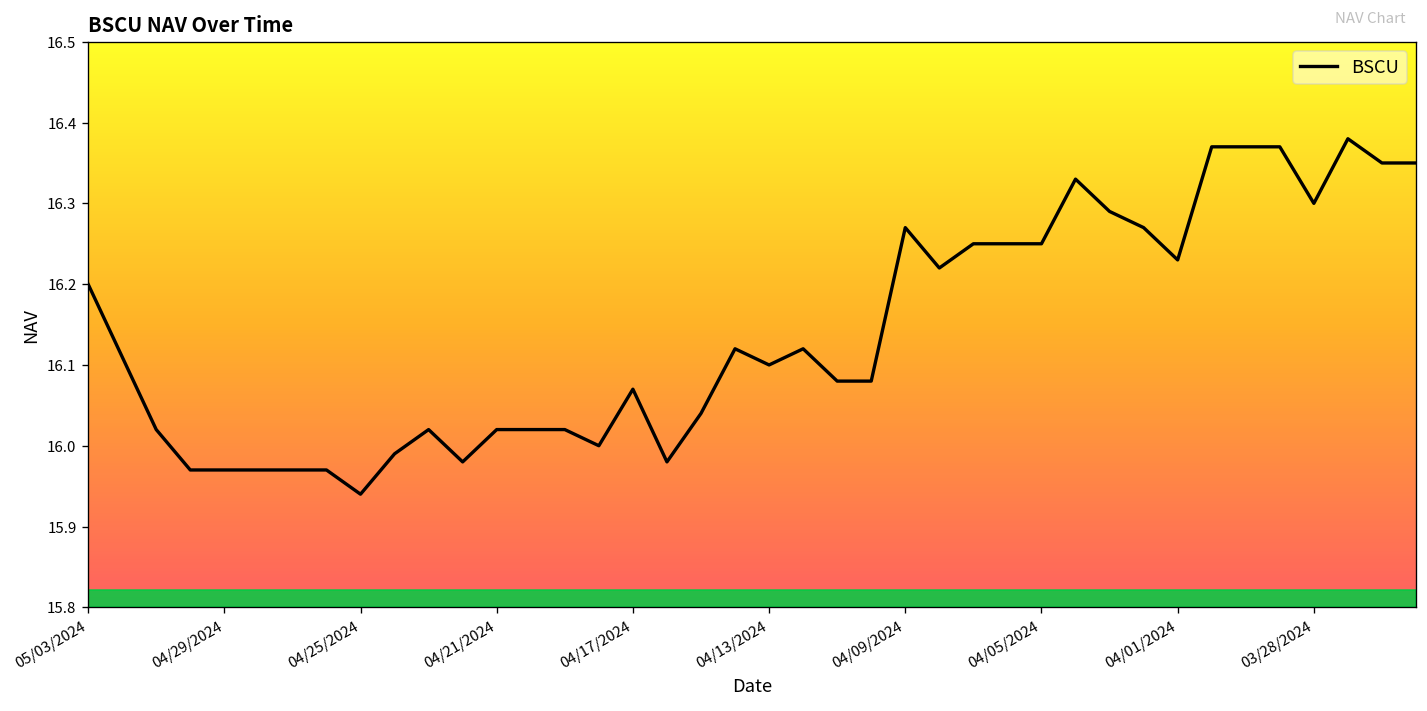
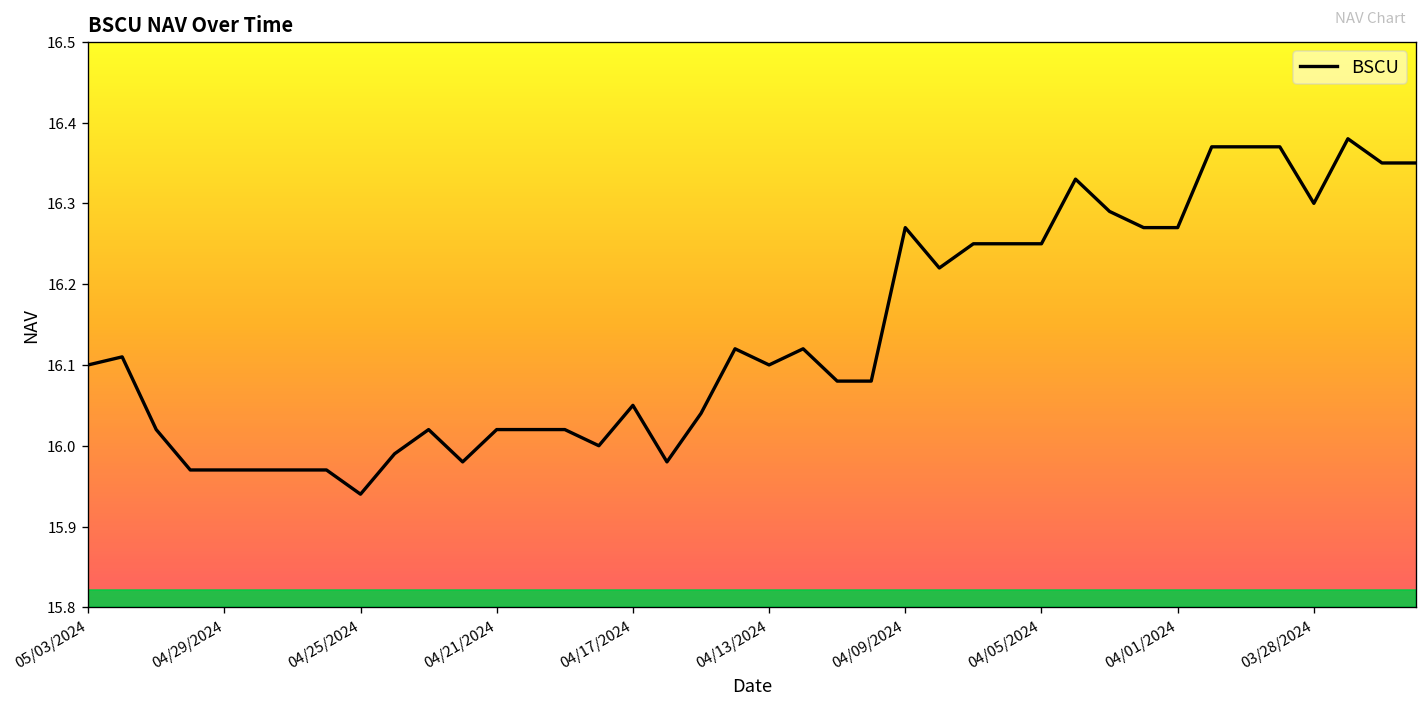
  {
-   "05/03/2024": 16.2,
+   "05/03/2024": 16.1,
    "04/29/2024": 15.97,
    "04/25/2024": 15.94,
    "04/21/2024": 16.02,
-   "04/17/2024": 16.07,
+   "04/17/2024": 16.05,
    "04/13/2024": 16.10,
    "04/09/2024": 16.27,
    "04/05/2024": 16.25,
-   "04/01/2024": 16.23,
+   "04/01/2024": 16.27,
    "03/28/2024": 16.30
  }
